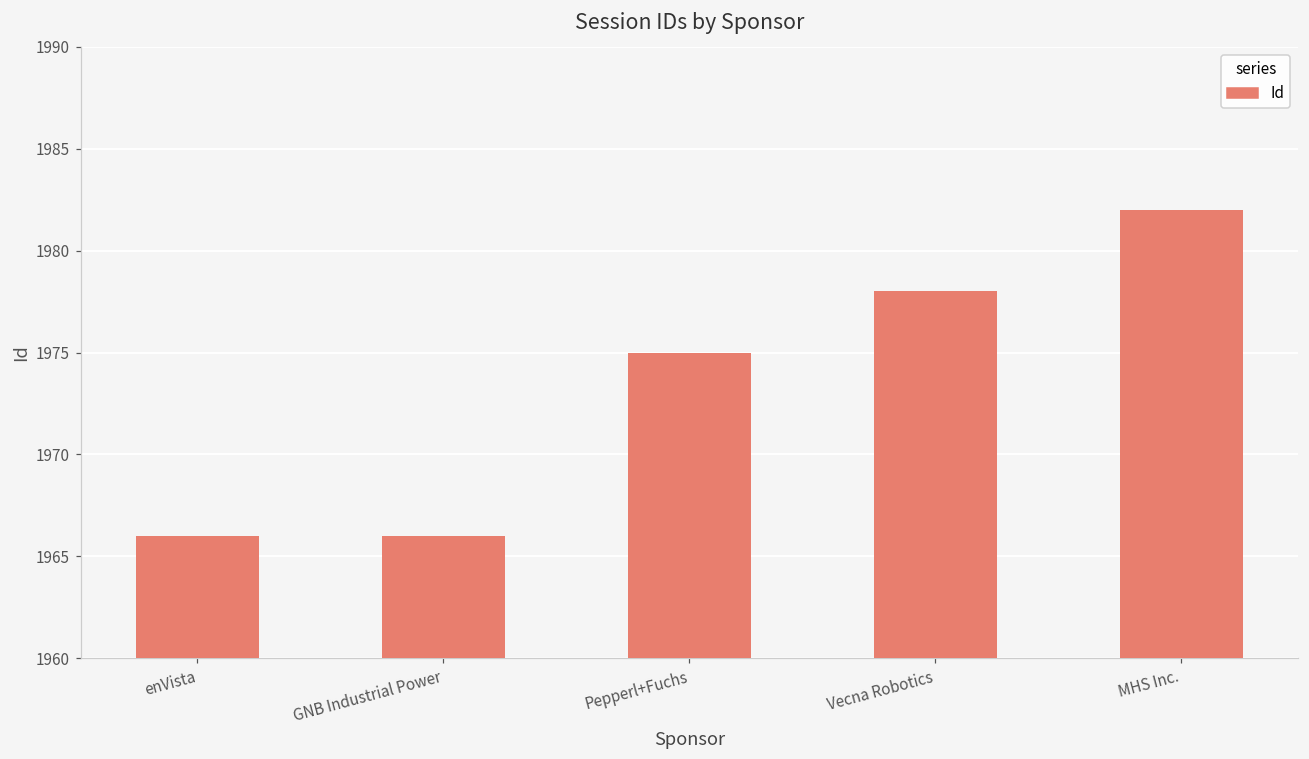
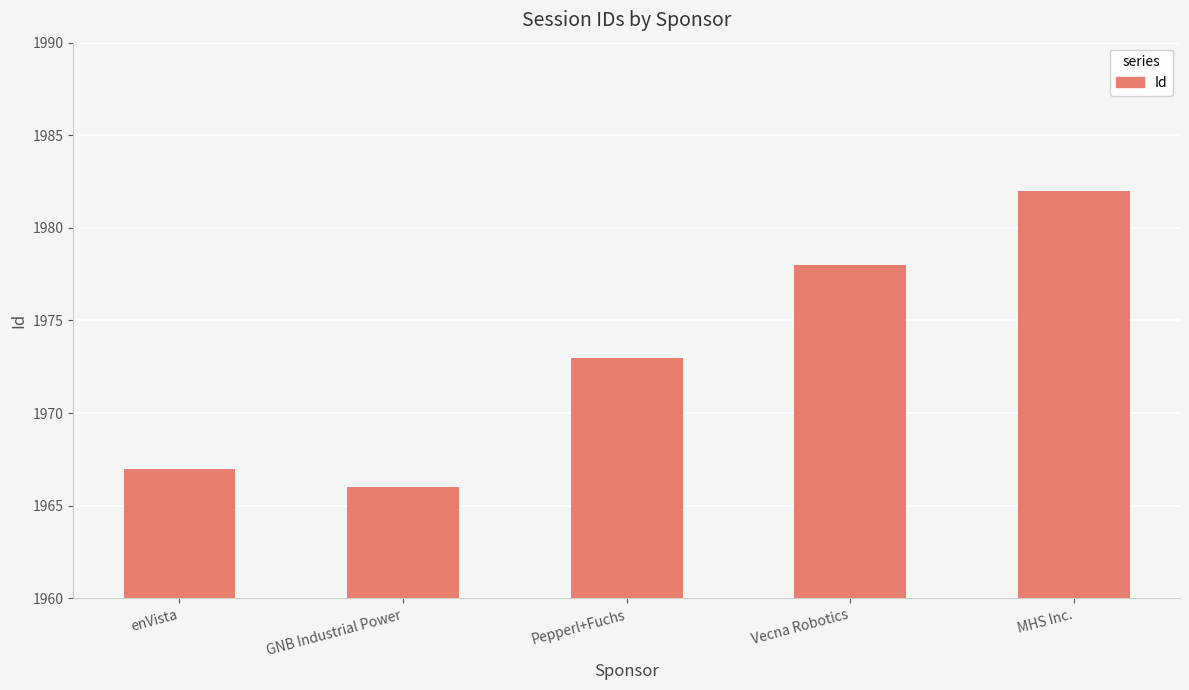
  {
-   "enVista": 1966,
+   "enVista": 1967,
    "GNB Industrial Power": 1966,
-   "Pepperl+Fuchs": 1975,
+   "Pepperl+Fuchs": 1973,
    "Vecna Robotics": 1978,
    "MHS Inc.": 1982
  }
